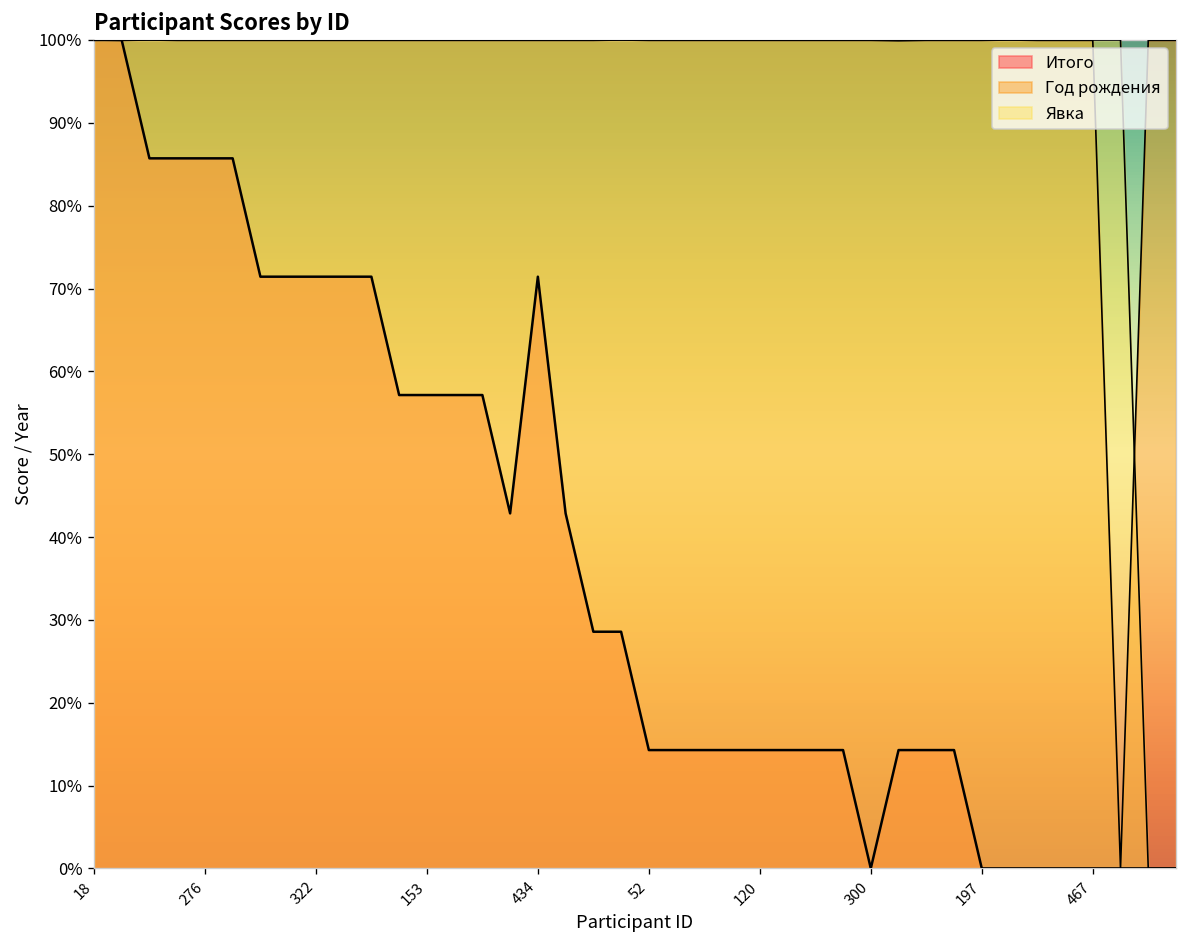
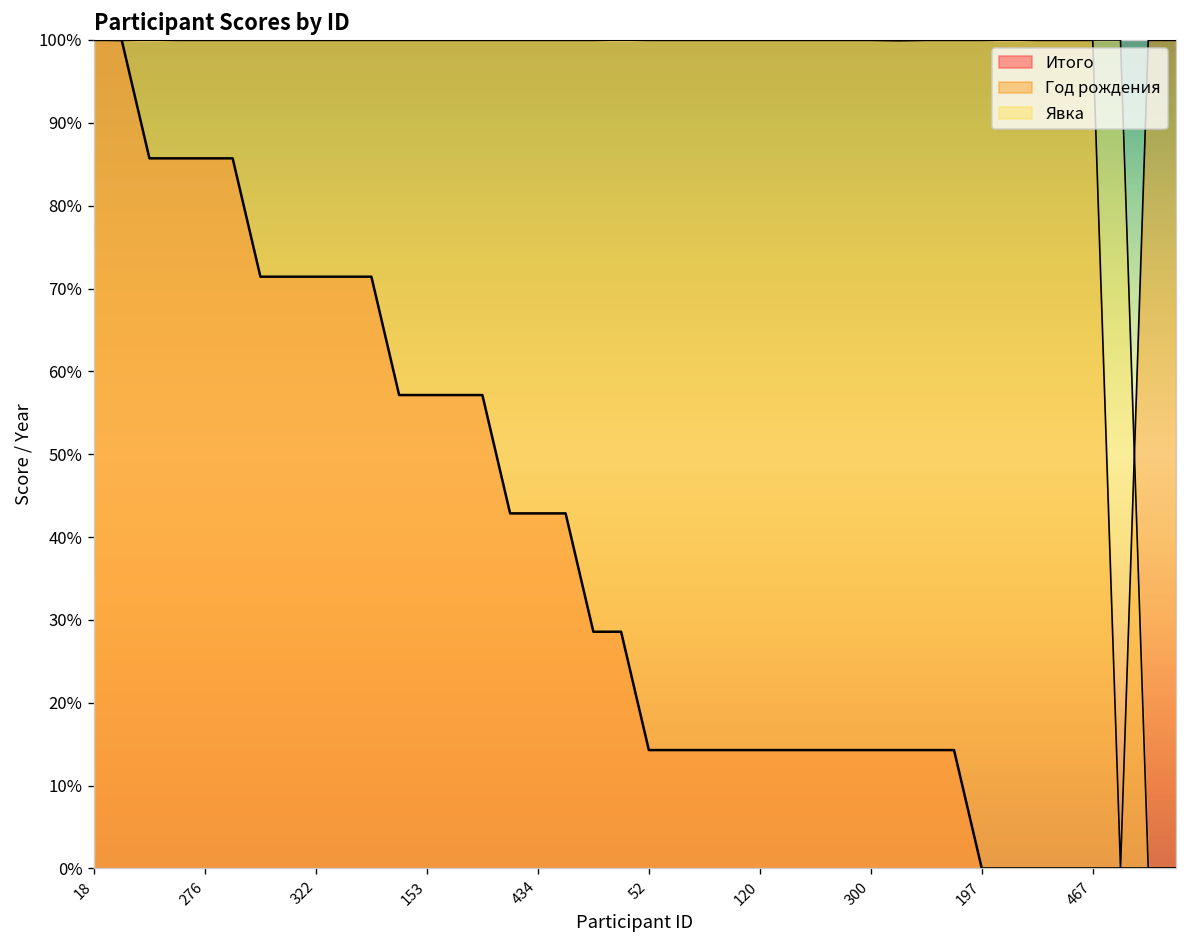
  {
    "Итого": {
      "276": "86%",
      "322": "71%",
      "153": "57%",
-     "434": "71%",
+     "434": "43%",
      "52": "14%",
      "120": "14%",
-     "300": "0%",
+     "300": "14%",
      "197": "0%",
      "467": "0%"
    }
  }
